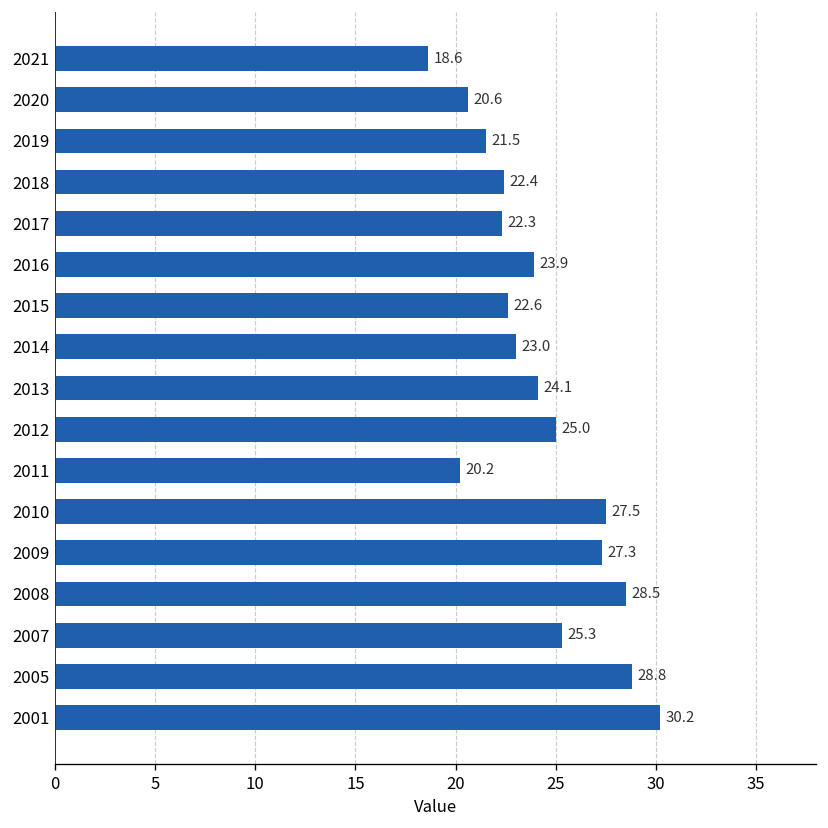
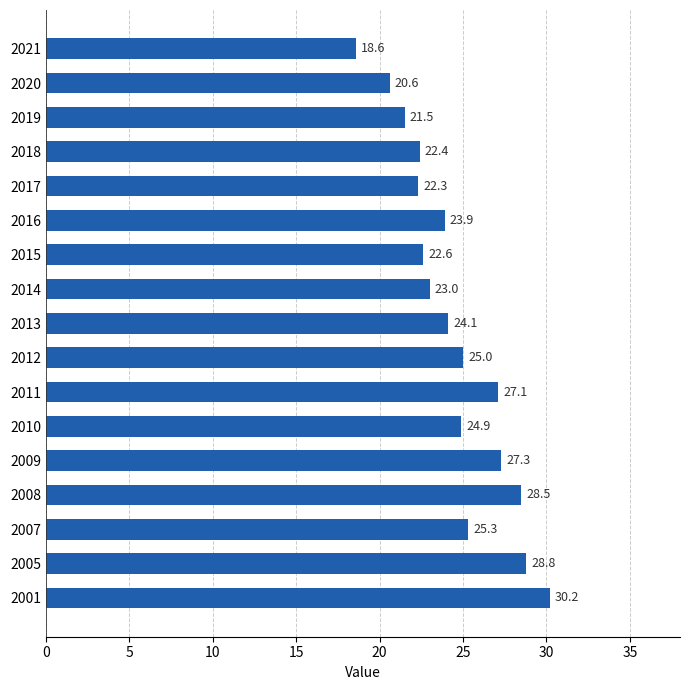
  {
    "2021": 18.6,
    "2020": 20.6,
    "2019": 21.5,
    "2018": 22.4,
    "2017": 22.3,
    "2016": 23.9,
    "2015": 22.6,
    "2014": 23.0,
    "2013": 24.1,
    "2012": 25.0,
-   "2011": 20.2,
-   "2010": 27.5,
+   "2011": 27.1,
+   "2010": 24.9,
    "2009": 27.3,
    "2008": 28.5,
    "2007": 25.3,
    "2005": 28.8,
    "2001": 30.2
  }
